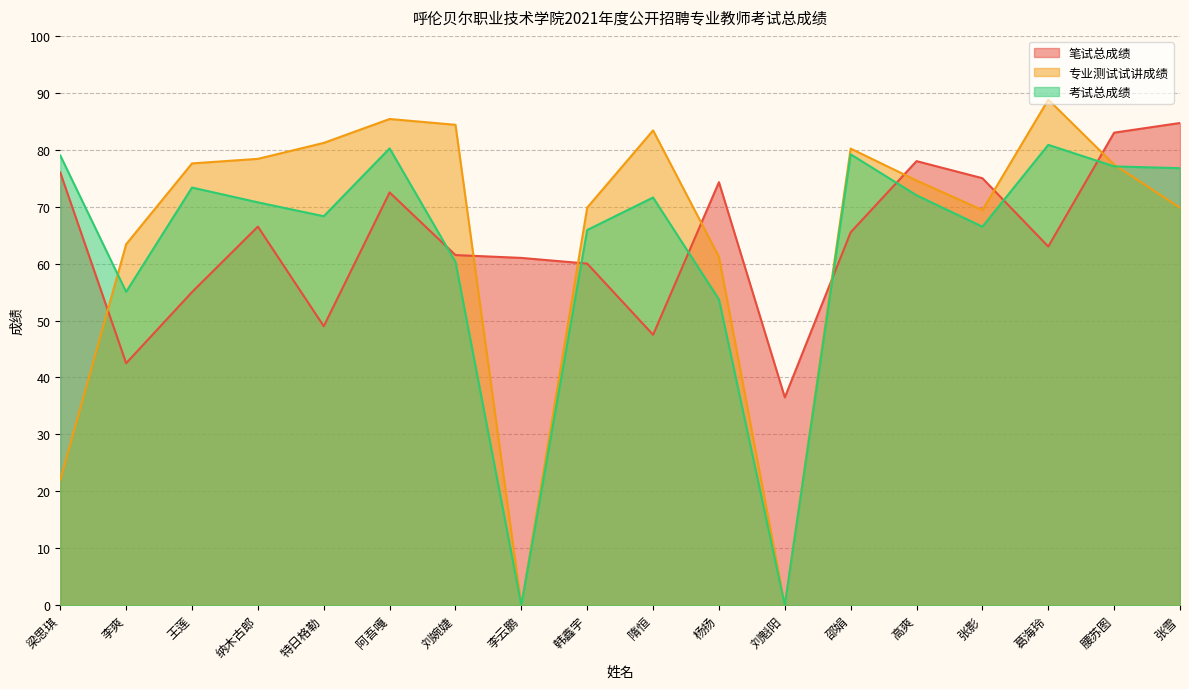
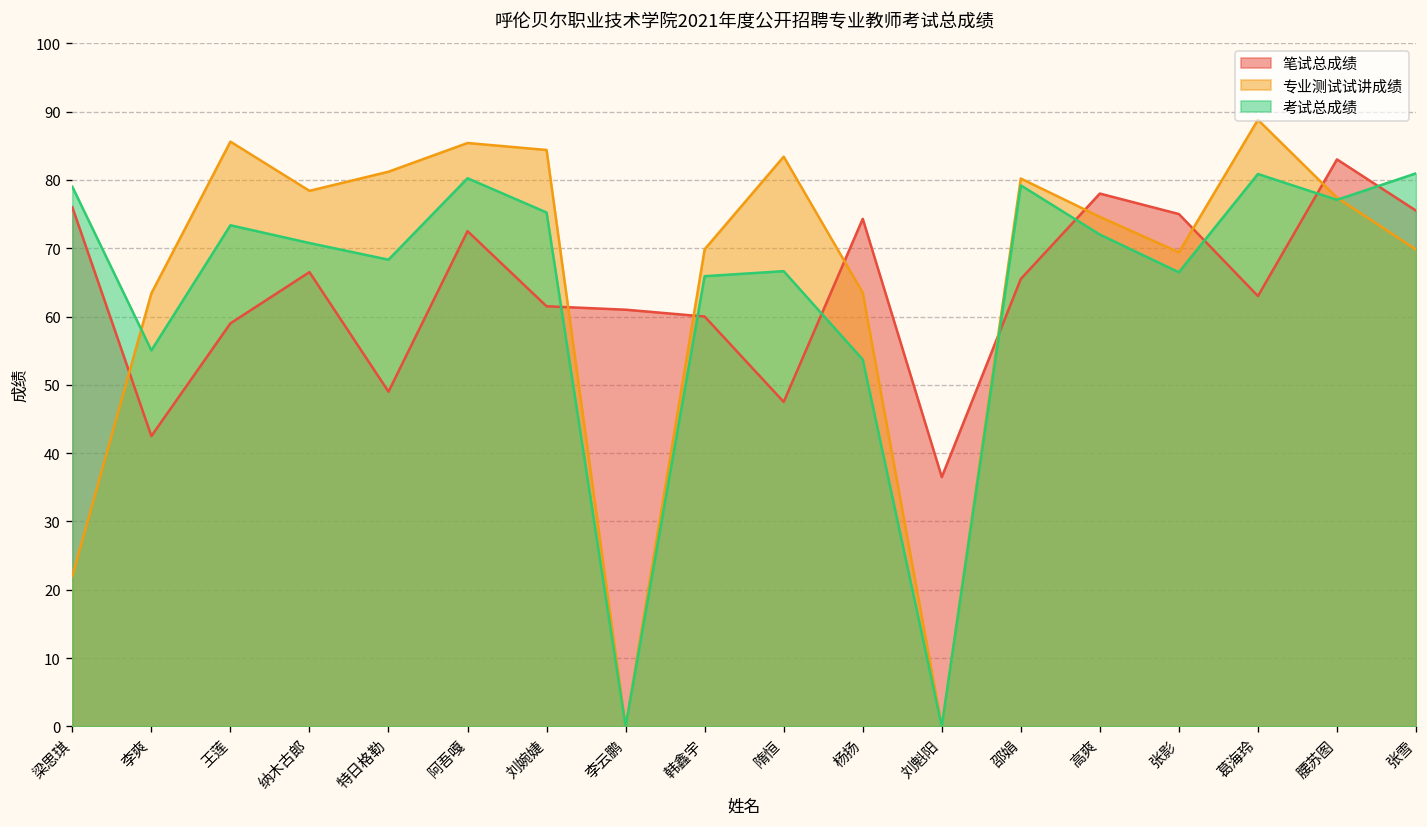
  {
    "笔试总成绩": {
      "梁思琪": 76,
      "李爽": 43,
-     "王莲": 55,
+     "王莲": 59,
      "纳木古郎": 67,
      "特日格勒": 49,
      "阿吾嘎": 73,
      "刘婉婕": 62,
      "李云鹏": 61,
      "韩鑫宇": 60,
      "隋恒": 48,
      "杨扬": 74,
      "刘魁阳": 37,
      "邵娟": 66,
      "高爽": 78,
      "张影": 75,
      "葛海玲": 63,
      "腰苏图": 83,
-     "张雪": 85
+     "张雪": 76
    },
    "专业测试试讲成绩": {
      "梁思琪": 22,
      "李爽": 63,
-     "王莲": 78,
+     "王莲": 86,
      "纳木古郎": 78,
      "特日格勒": 81,
      "阿吾嘎": 85,
      "刘婉婕": 84,
      "韩鑫宇": 70,
      "隋恒": 83,
-     "杨扬": 61,
+     "杨扬": 64,
      "邵娟": 80,
      "高爽": 75,
      "张影": 69,
      "张雪": 70
    },
    "考试总成绩": {
      "梁思琪": 79,
      "李爽": 55,
      "王莲": 73,
      "纳木古郎": 71,
      "特日格勒": 68,
      "阿吾嘎": 80,
-     "刘婉婕": 60,
+     "刘婉婕": 75,
      "韩鑫宇": 66,
-     "隋恒": 72,
+     "隋恒": 67,
      "杨扬": 54,
      "邵娟": 79,
      "高爽": 72,
      "张影": 66,
      "葛海玲": 81,
-     "张雪": 77
+     "张雪": 81
    }
  }
